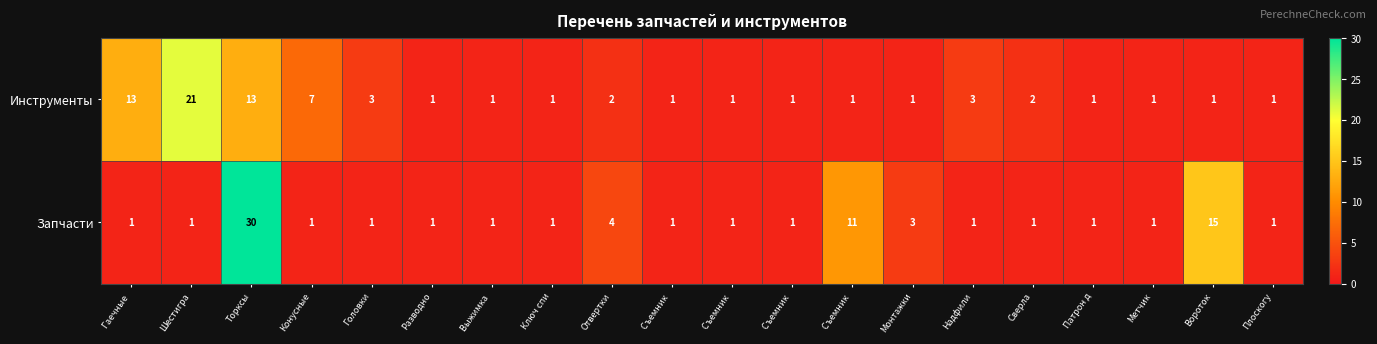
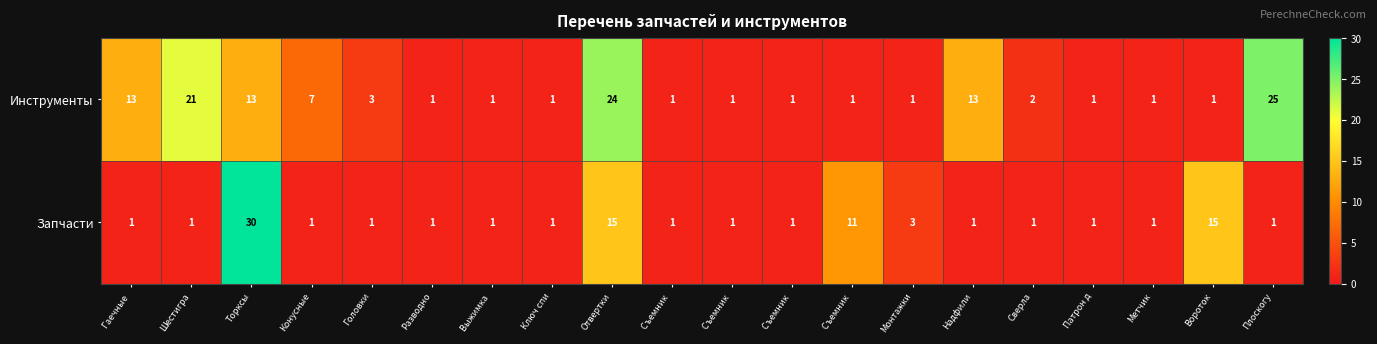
  {
    "Инструменты": {
      "Гаечные": 13,
      "Шестигра": 21,
      "Торксы": 13,
      "Конусные": 7,
      "Головки": 3,
      "Разводно": 1,
      "Выжимка": 1,
      "Ключ спи": 1,
-     "Отвертки": 2,
+     "Отвертки": 24,
      "Монтажки": 1,
-     "Надфили": 3,
+     "Надфили": 13,
      "Сверла": 2,
      "Патрон д": 1,
      "Метчик": 1,
      "Вороток": 1,
-     "Плоскогу": 1
+     "Плоскогу": 25
    },
    "Запчасти": {
      "Гаечные": 1,
      "Шестигра": 1,
      "Торксы": 30,
      "Конусные": 1,
      "Головки": 1,
      "Разводно": 1,
      "Выжимка": 1,
      "Ключ спи": 1,
-     "Отвертки": 4,
+     "Отвертки": 15,
      "Монтажки": 3,
      "Надфили": 1,
      "Сверла": 1,
      "Патрон д": 1,
      "Метчик": 1,
      "Вороток": 15,
      "Плоскогу": 1
    }
  }
